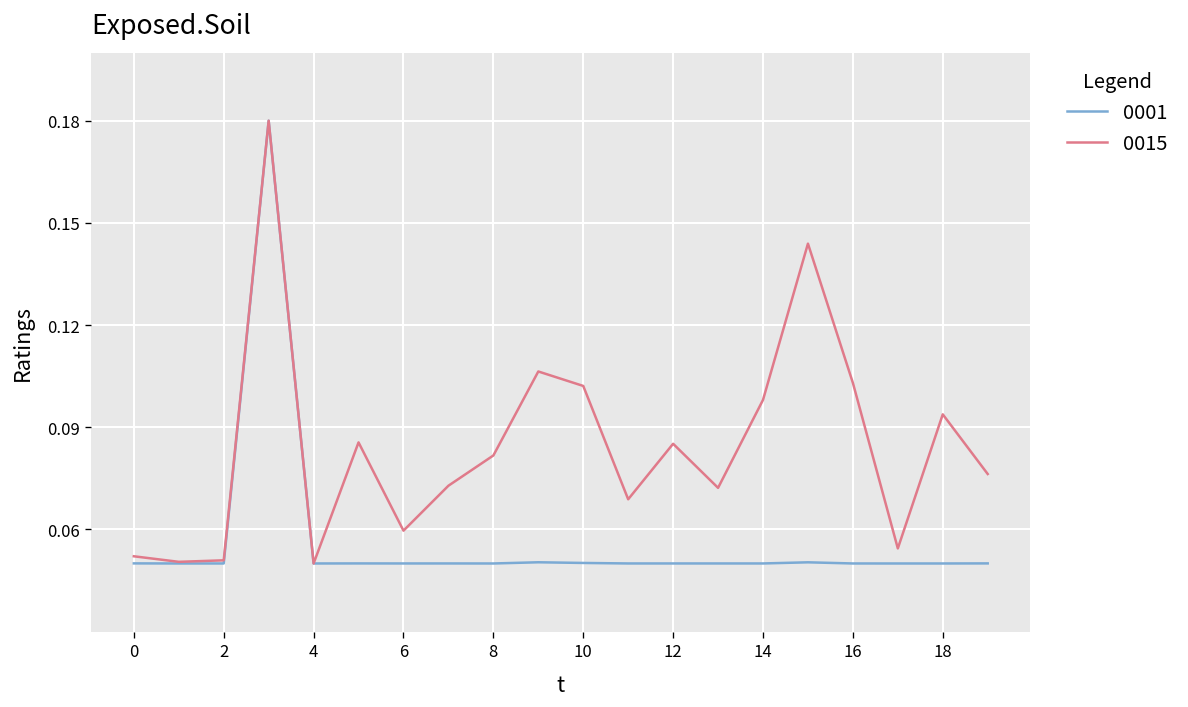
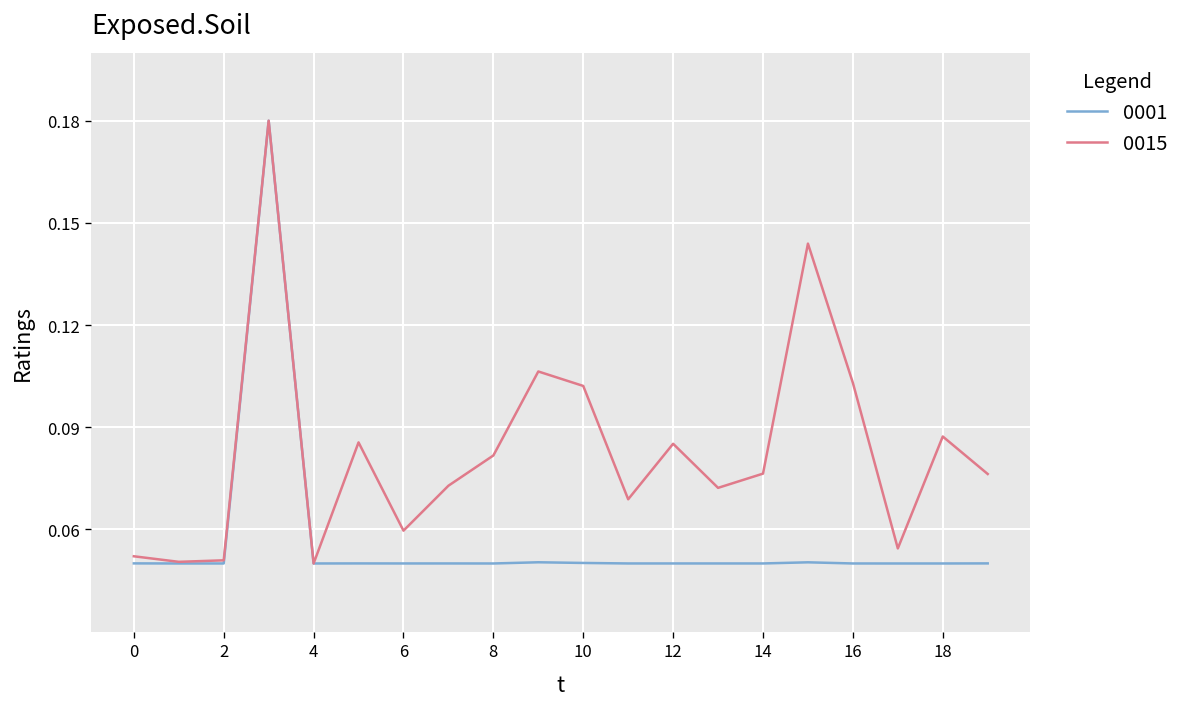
  {
    "0001": {
      "0": 0.050,
      "2": 0.050,
      "6": 0.050,
      "8": 0.050,
      "10": 0.050,
      "12": 0.050,
      "14": 0.050,
      "16": 0.050,
      "18": 0.050
    },
    "0015": {
      "0": 0.052,
      "2": 0.051,
      "6": 0.060,
      "8": 0.082,
      "10": 0.102,
      "12": 0.085,
-     "14": 0.098,
+     "14": 0.076,
      "16": 0.103,
-     "18": 0.094
+     "18": 0.087
    }
  }
